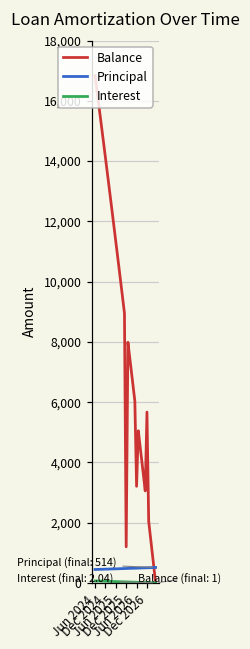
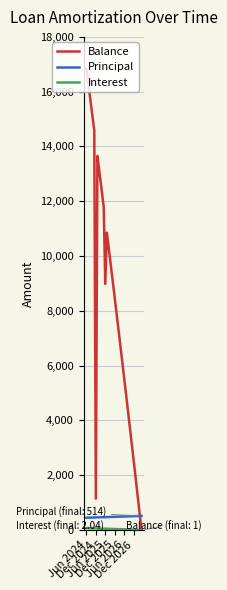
  {
    "Balance": {
-     "Dec 2024": "14,100",
-     "Jun 2025": "11,300",
-     "Dec 2025": "1,200",
-     "Jun 2026": "3,200",
-     "Dec 2026": "5,700"
+     "Dec 2024": "1,100",
+     "Jun 2025": "9,000",
+     "Dec 2025": "8,500",
+     "Jun 2026": "5,500",
+     "Dec 2026": "2,600"
    }
  }
